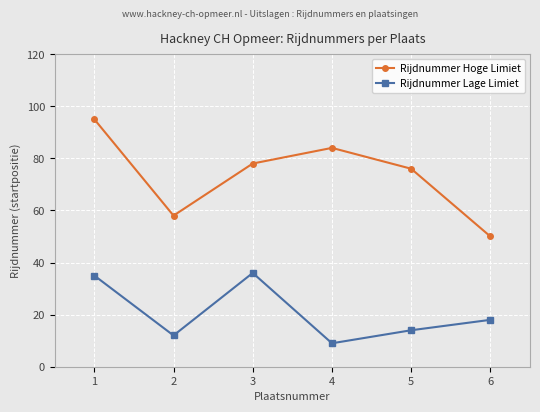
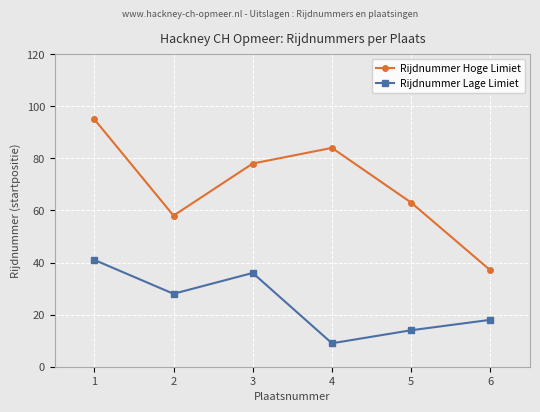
  {
    "Rijdnummer Hoge Limiet": {
      "1": 95,
      "2": 58,
      "3": 78,
      "4": 84,
-     "5": 76,
-     "6": 50
+     "5": 63,
+     "6": 37
    },
    "Rijdnummer Lage Limiet": {
-     "1": 35,
-     "2": 12,
+     "1": 41,
+     "2": 28,
      "3": 36,
      "4": 9,
      "5": 14,
      "6": 18
    }
  }
